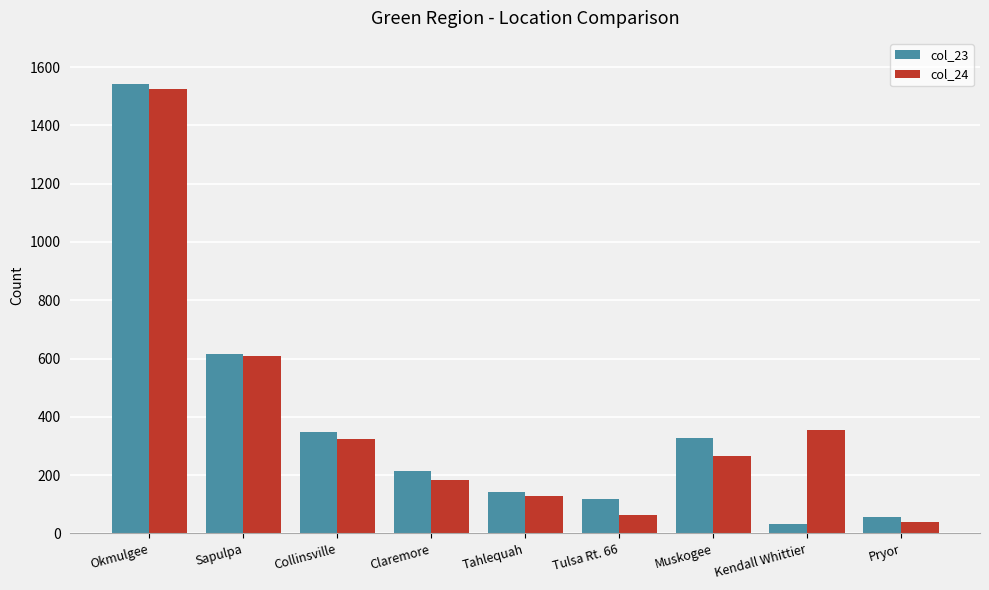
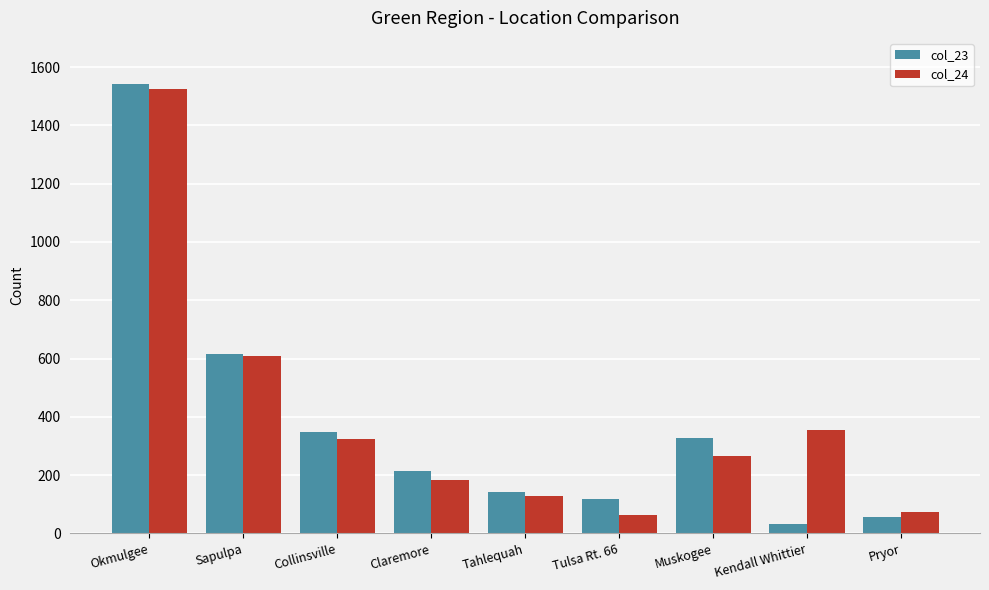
  {
    "col_23": {
      "Okmulgee": 1540,
      "Sapulpa": 620,
      "Collinsville": 350,
      "Claremore": 210,
      "Tahlequah": 140,
      "Tulsa Rt. 66": 120,
      "Muskogee": 330,
      "Kendall Whittier": 30,
      "Pryor": 60
    },
    "col_24": {
      "Okmulgee": 1520,
      "Sapulpa": 610,
      "Collinsville": 320,
      "Claremore": 180,
      "Tahlequah": 130,
      "Tulsa Rt. 66": 60,
      "Muskogee": 270,
      "Kendall Whittier": 350,
-     "Pryor": 40
+     "Pryor": 70
    }
  }
